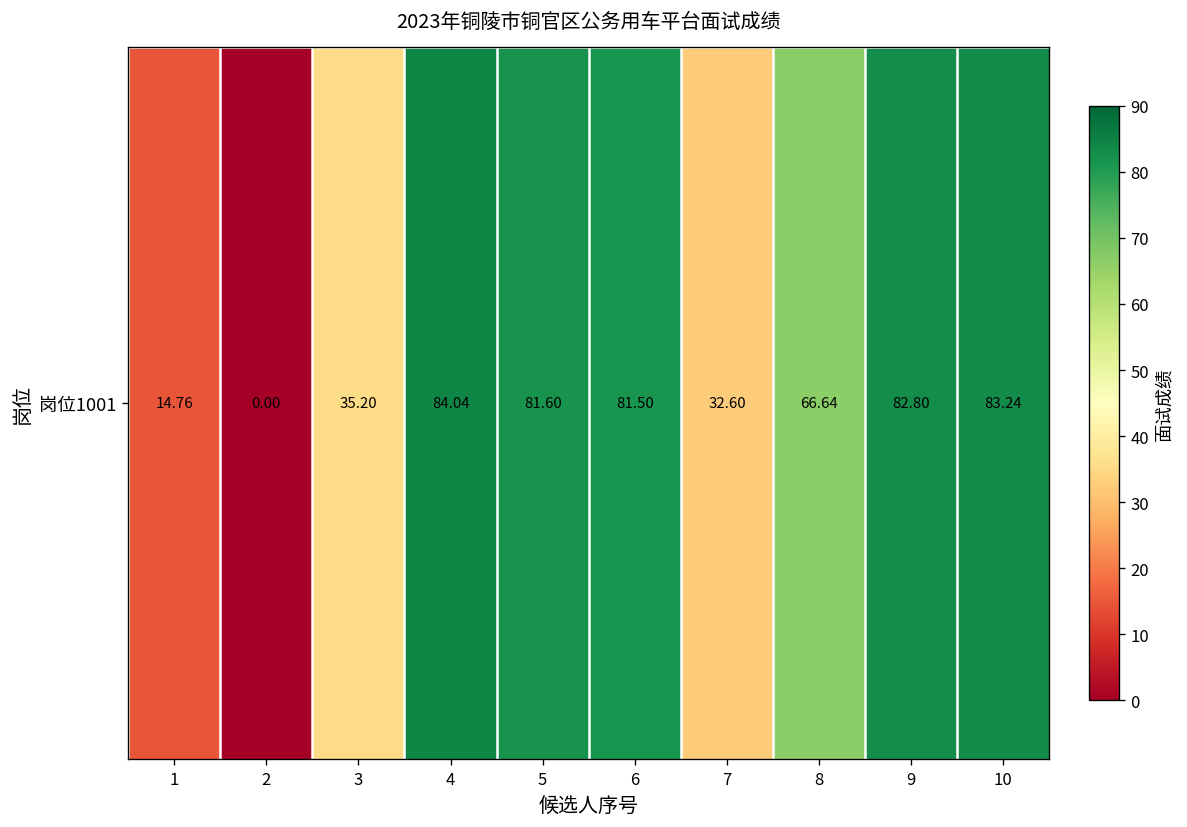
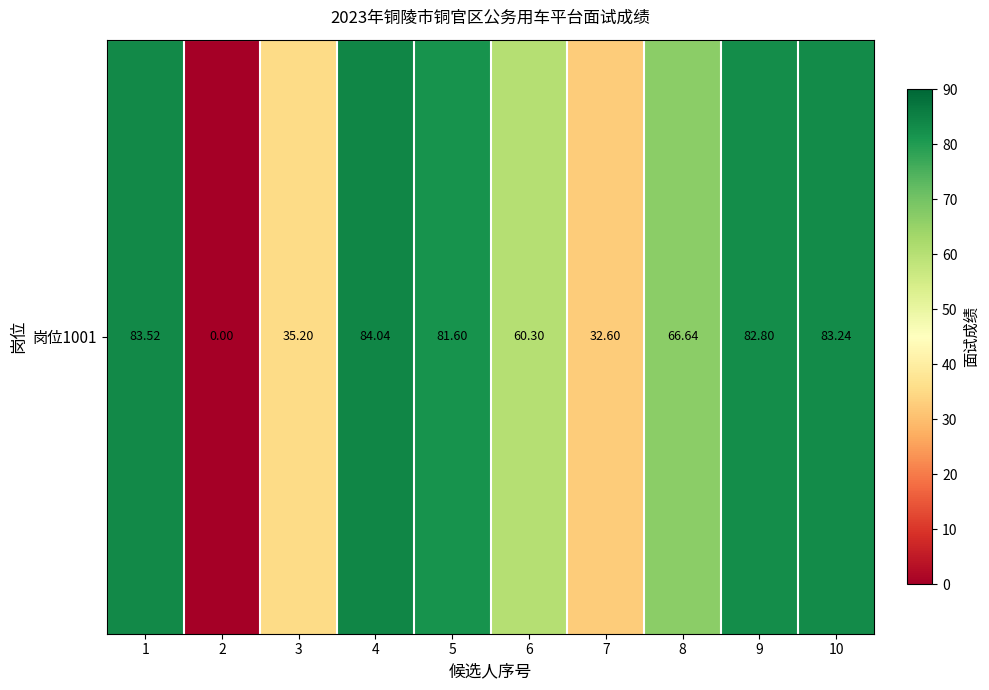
  {
    "岗位1001": {
-     "1": 14.76,
+     "1": 83.52,
      "2": 0.00,
      "3": 35.20,
      "4": 84.04,
      "5": 81.60,
-     "6": 81.50,
+     "6": 60.30,
      "7": 32.60,
      "8": 66.64,
      "9": 82.80,
      "10": 83.24
    }
  }
